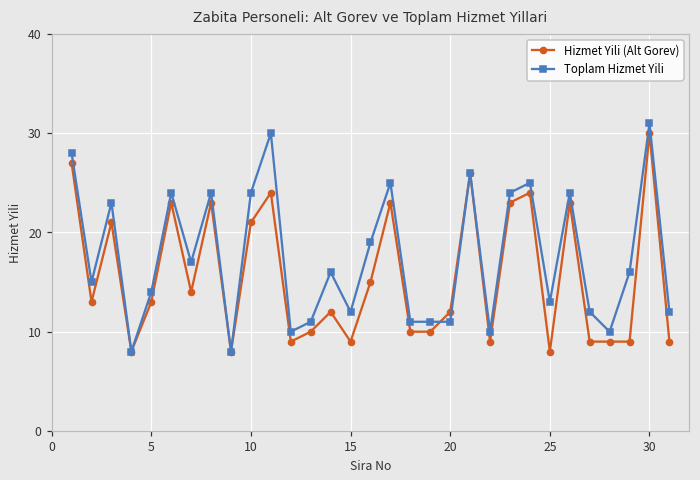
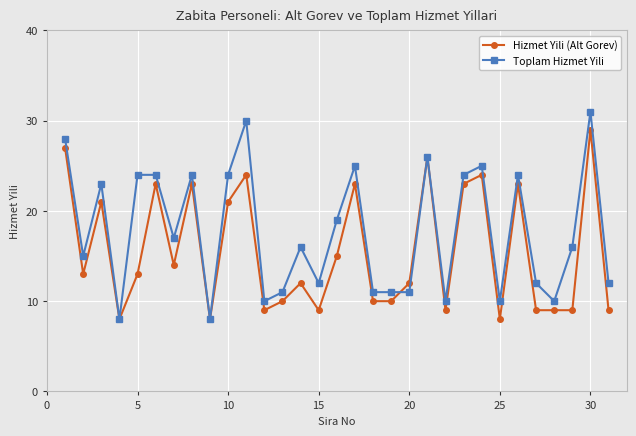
  {
    "Hizmet Yili (Alt Gorev)": {
      "5": 13,
      "10": 21,
      "15": 9,
      "20": 12,
      "25": 8,
-     "30": 30
+     "30": 29
    },
    "Toplam Hizmet Yili": {
-     "5": 14,
+     "5": 24,
      "10": 24,
      "15": 12,
      "20": 11,
-     "25": 13,
+     "25": 10,
      "30": 31
    }
  }
